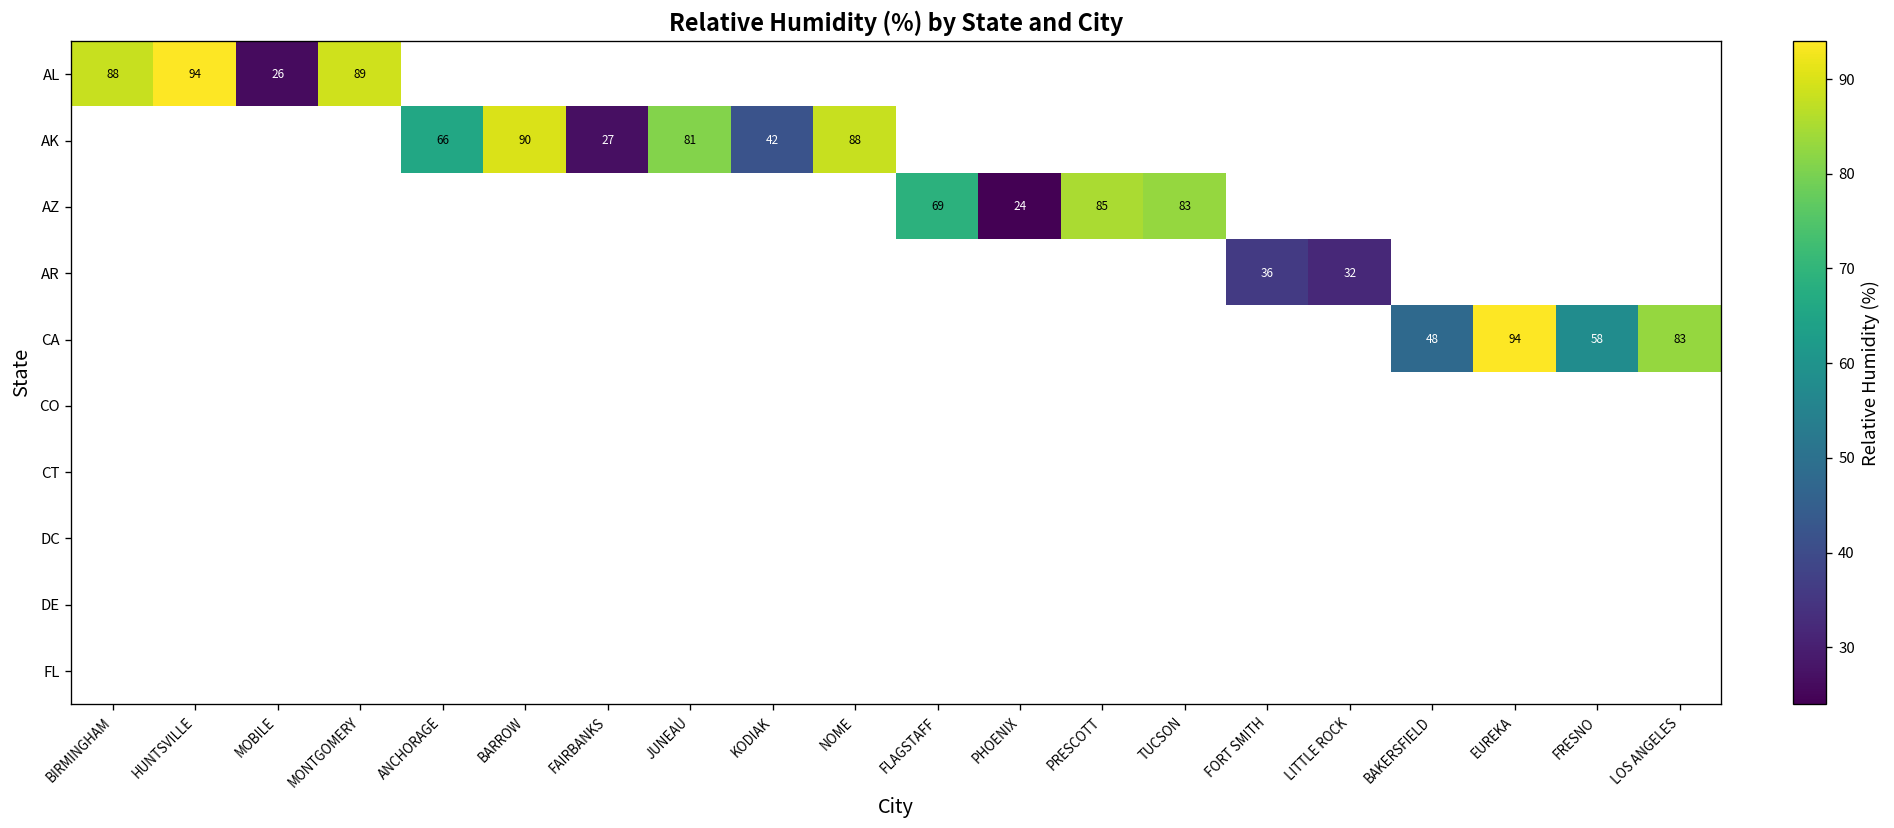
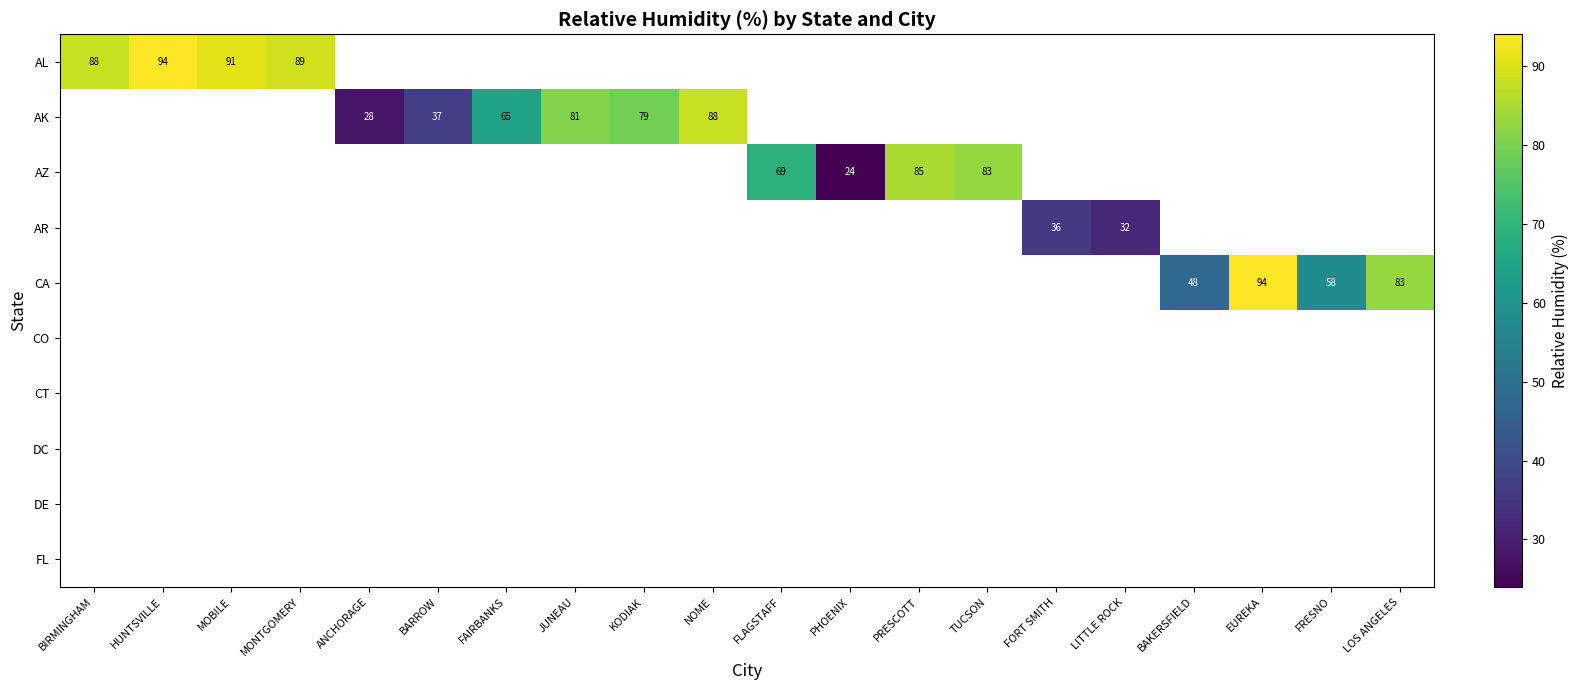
  {
    "AL": {
      "BIRMINGHAM": 88,
      "HUNTSVILLE": 94,
-     "MOBILE": 26,
+     "MOBILE": 91,
      "MONTGOMERY": 89
    },
    "AK": {
-     "ANCHORAGE": 66,
-     "BARROW": 90,
-     "FAIRBANKS": 27,
+     "ANCHORAGE": 28,
+     "BARROW": 37,
+     "FAIRBANKS": 65,
      "JUNEAU": 81,
-     "KODIAK": 42,
+     "KODIAK": 79,
      "NOME": 88
    },
    "AZ": {
      "FLAGSTAFF": 69,
      "PHOENIX": 24,
      "PRESCOTT": 85,
      "TUCSON": 83
    },
    "AR": {
      "FORT SMITH": 36,
      "LITTLE ROCK": 32
    },
    "CA": {
      "BAKERSFIELD": 48,
      "EUREKA": 94,
      "FRESNO": 58,
      "LOS ANGELES": 83
    }
  }
